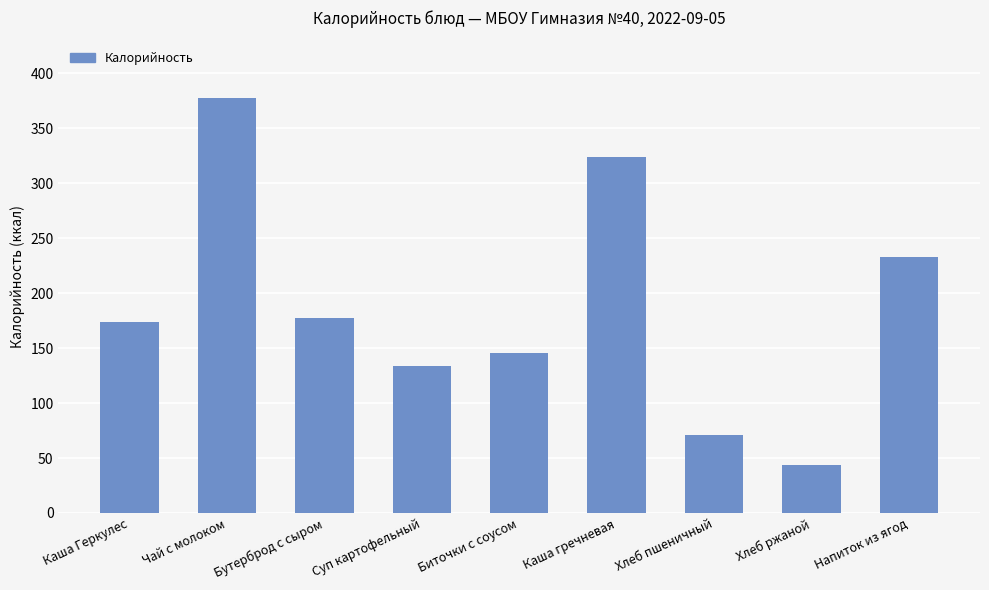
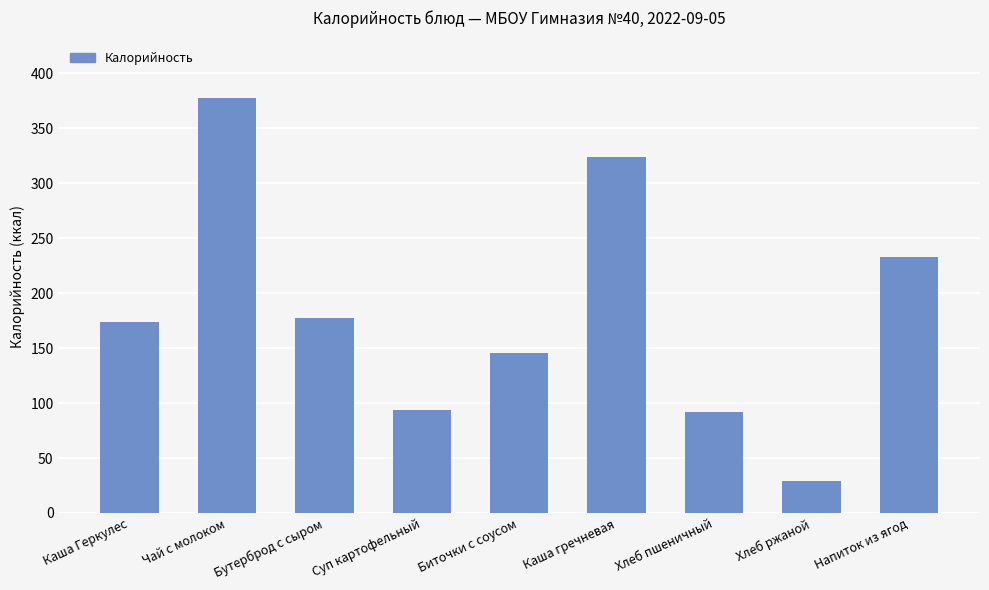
  {
    "Каша Геркулес": 174,
    "Чай с молоком": 378,
    "Бутерброд с сыром": 177,
-   "Суп картофельный": 134,
+   "Суп картофельный": 94,
    "Биточки с соусом": 146,
    "Каша гречневая": 324,
-   "Хлеб пшеничный": 71,
-   "Хлеб ржаной": 44,
+   "Хлеб пшеничный": 92,
+   "Хлеб ржаной": 29,
    "Напиток из ягод": 233
  }
